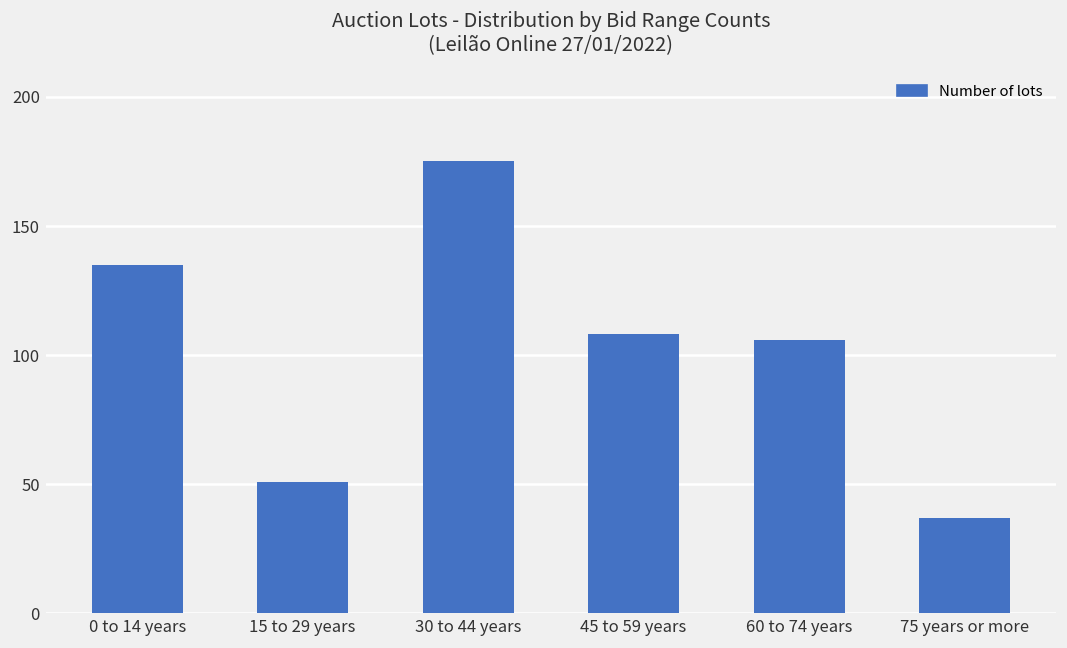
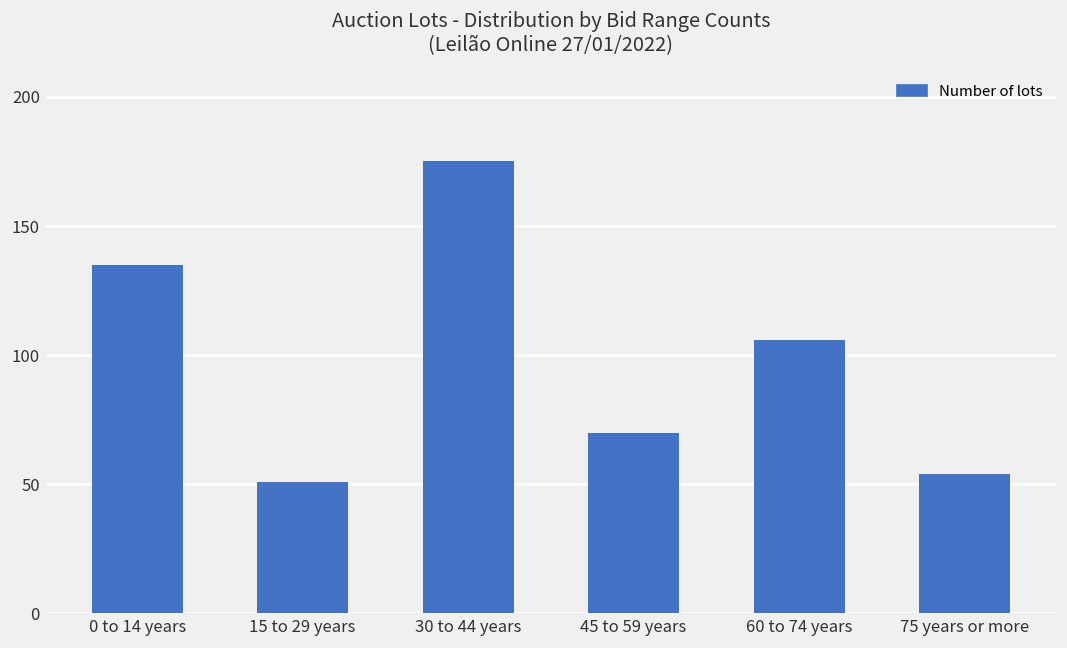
  {
    "0 to 14 years": 135,
    "15 to 29 years": 51,
    "30 to 44 years": 175,
-   "45 to 59 years": 108,
+   "45 to 59 years": 70,
    "60 to 74 years": 106,
-   "75 years or more": 37
+   "75 years or more": 54
  }
